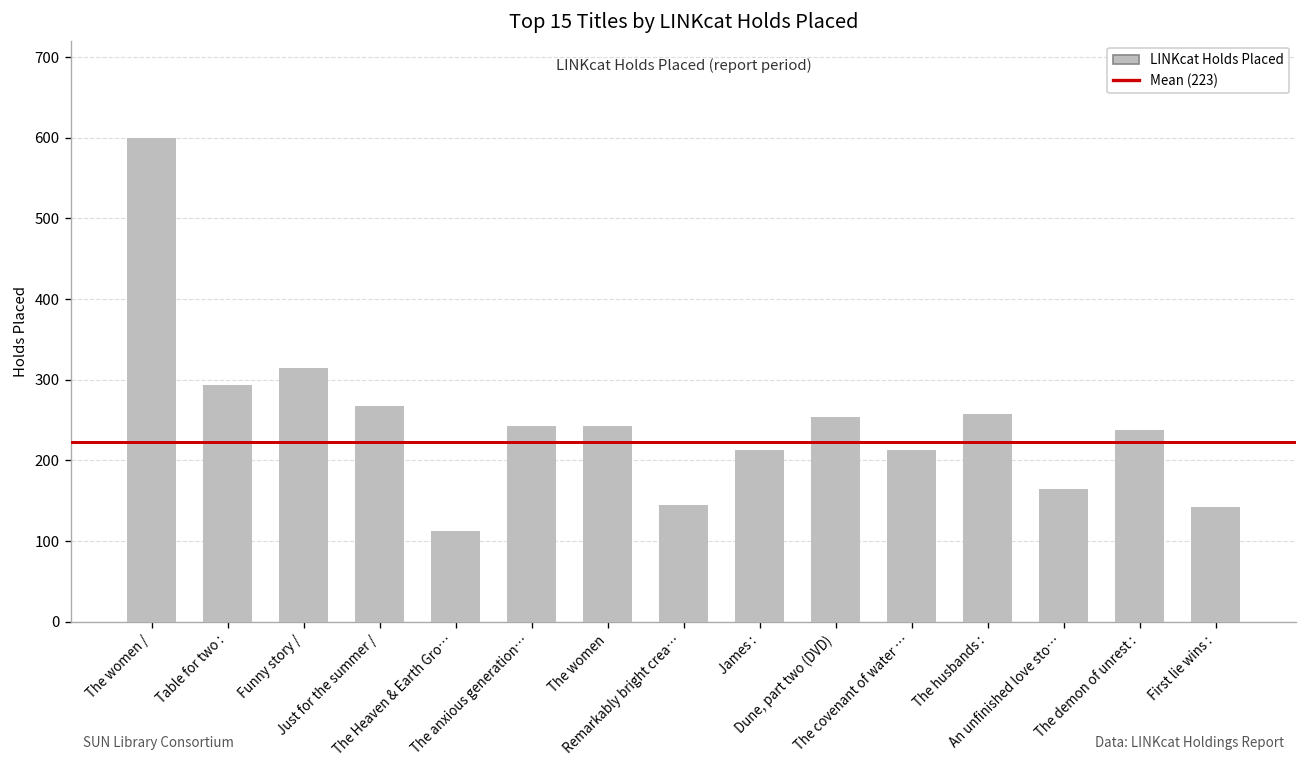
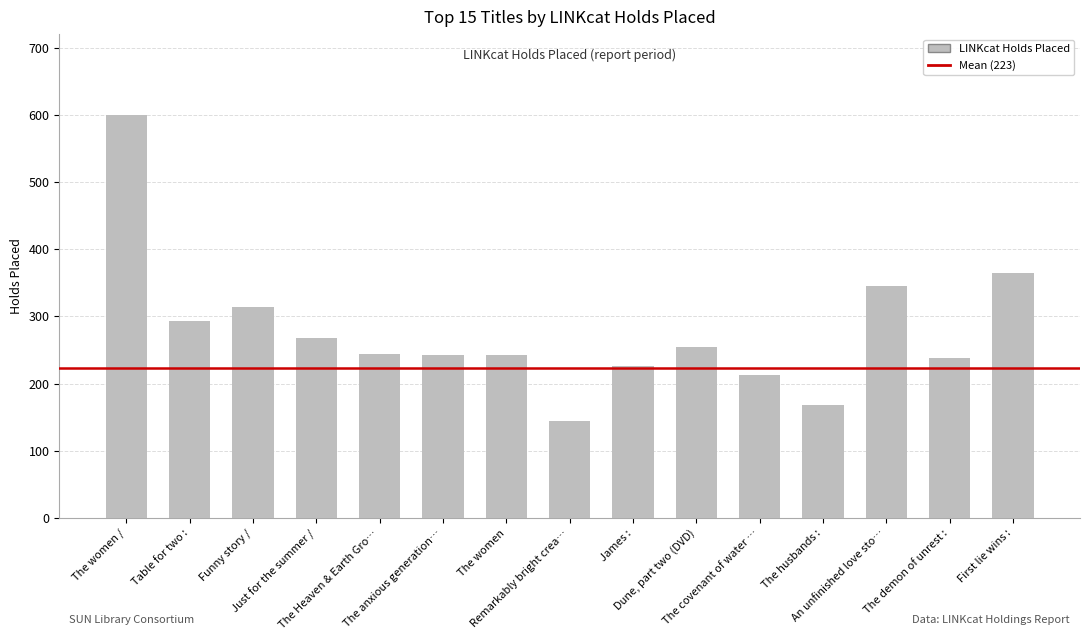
  {
    "The women /": 600,
    "Table for two :": 290,
    "Funny story /": 310,
    "Just for the summer /": 270,
-   "The Heaven & Earth Gro…": 110,
+   "The Heaven & Earth Gro…": 240,
    "The anxious generation…": 240,
    "The women": 240,
    "Remarkably bright crea…": 150,
-   "James :": 210,
+   "James :": 230,
    "Dune, part two (DVD)": 250,
    "The covenant of water …": 210,
-   "The husbands :": 260,
-   "An unfinished love sto…": 170,
+   "The husbands :": 170,
+   "An unfinished love sto…": 350,
    "The demon of unrest :": 240,
-   "First lie wins :": 140
+   "First lie wins :": 370
  }
